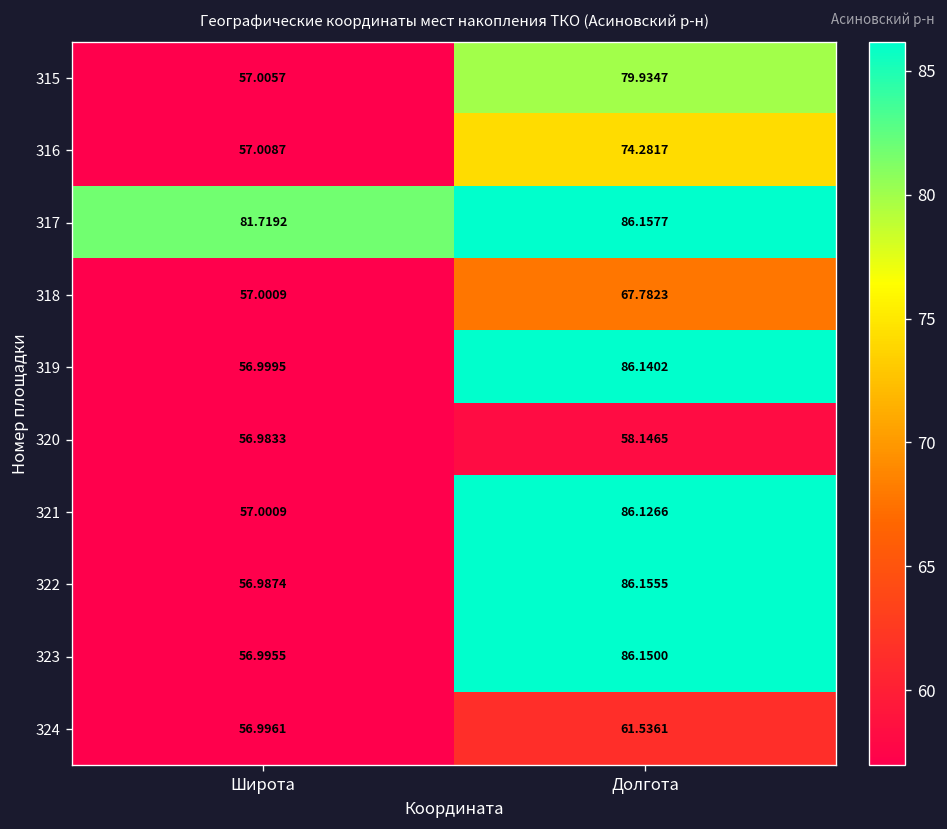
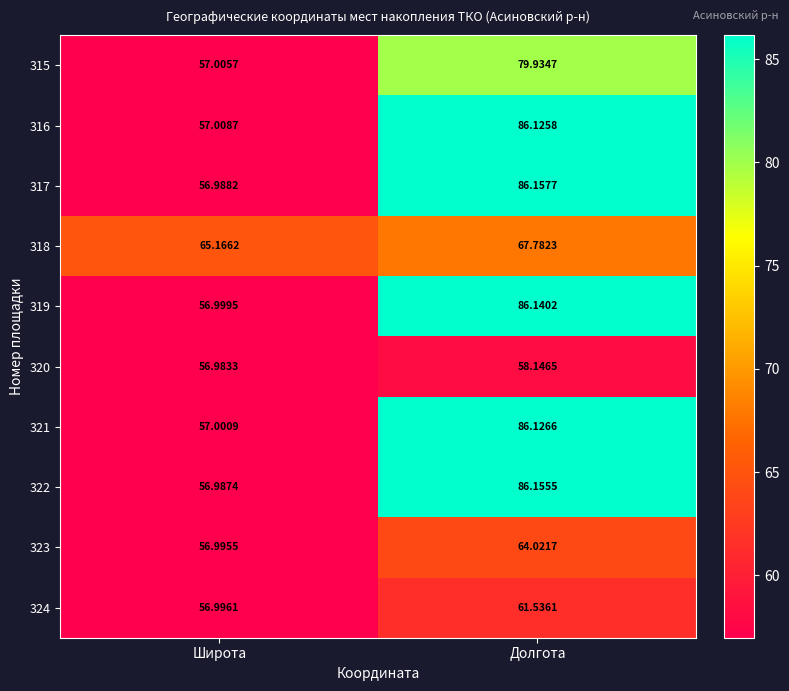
  {
    "315": {
      "Широта": 57.0057,
      "Долгота": 79.9347
    },
    "316": {
      "Широта": 57.0087,
-     "Долгота": 74.2817
+     "Долгота": 86.1258
    },
    "317": {
-     "Широта": 81.7192,
+     "Широта": 56.9882,
      "Долгота": 86.1577
    },
    "318": {
-     "Широта": 57.0009,
+     "Широта": 65.1662,
      "Долгота": 67.7823
    },
    "319": {
      "Широта": 56.9995,
      "Долгота": 86.1402
    },
    "320": {
      "Широта": 56.9833,
      "Долгота": 58.1465
    },
    "321": {
      "Широта": 57.0009,
      "Долгота": 86.1266
    },
    "322": {
      "Широта": 56.9874,
      "Долгота": 86.1555
    },
    "323": {
      "Широта": 56.9955,
-     "Долгота": 86.1500
+     "Долгота": 64.0217
    },
    "324": {
      "Широта": 56.9961,
      "Долгота": 61.5361
    }
  }
